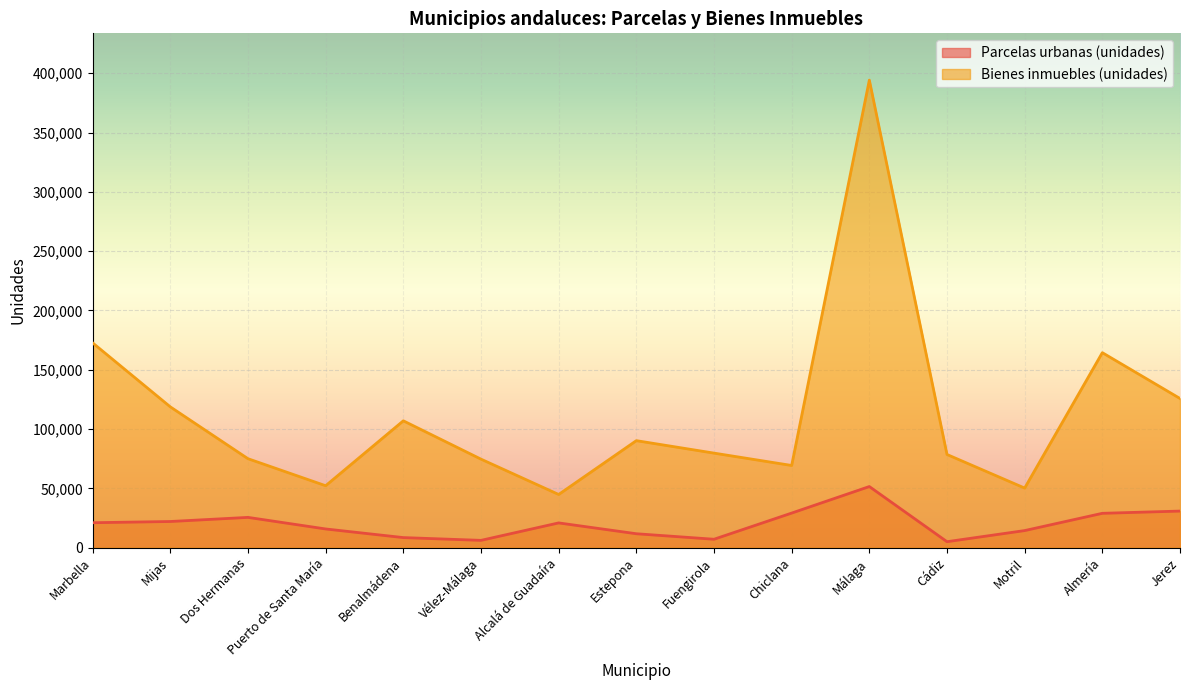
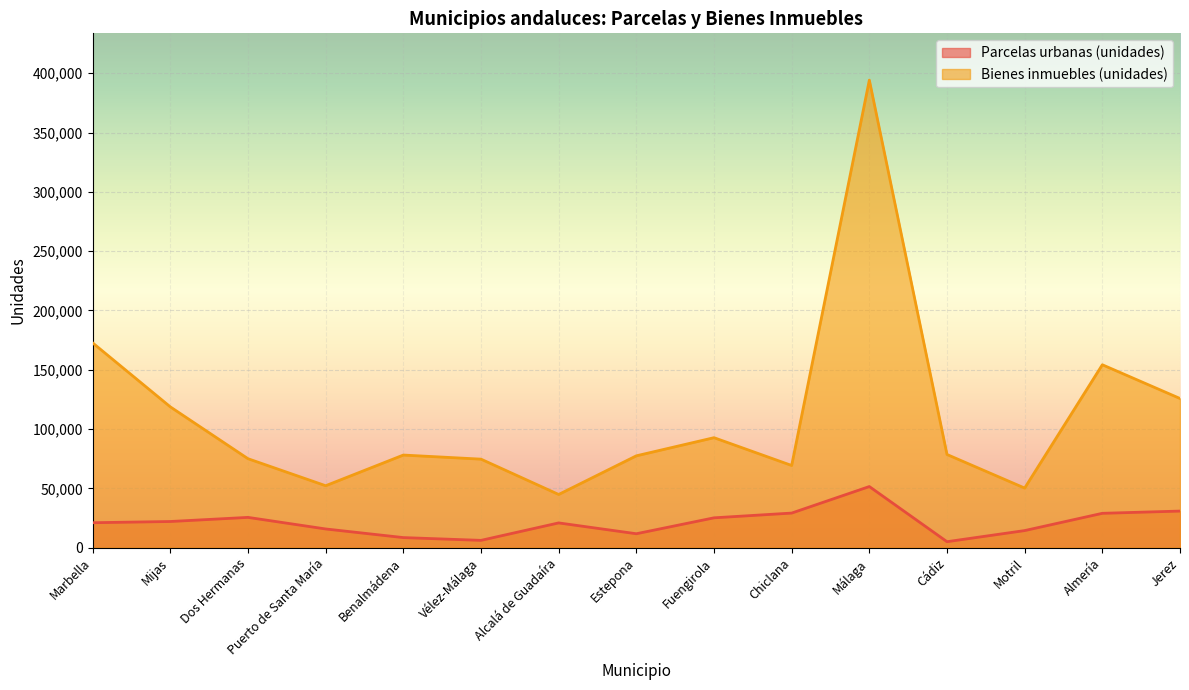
  {
    "Parcelas urbanas (unidades)": {
      "Marbella": "21,000",
      "Mijas": "22,000",
      "Dos Hermanas": "26,000",
      "Puerto de Santa María": "16,000",
      "Benalmádena": "9,000",
      "Vélez-Málaga": "6,000",
      "Alcalá de Guadaíra": "21,000",
      "Estepona": "12,000",
-     "Fuengirola": "7,000",
+     "Fuengirola": "25,000",
      "Chiclana": "29,000",
      "Málaga": "52,000",
      "Cádiz": "5,000",
      "Motril": "14,000",
      "Almería": "29,000",
      "Jerez": "31,000"
    },
    "Bienes inmuebles (unidades)": {
      "Marbella": "173,000",
      "Mijas": "119,000",
      "Dos Hermanas": "75,000",
      "Puerto de Santa María": "52,000",
-     "Benalmádena": "107,000",
+     "Benalmádena": "78,000",
      "Vélez-Málaga": "75,000",
      "Alcalá de Guadaíra": "45,000",
-     "Estepona": "90,000",
-     "Fuengirola": "80,000",
+     "Estepona": "77,000",
+     "Fuengirola": "93,000",
      "Chiclana": "69,000",
      "Málaga": "394,000",
      "Cádiz": "79,000",
      "Motril": "50,000",
-     "Almería": "164,000",
+     "Almería": "154,000",
      "Jerez": "126,000"
    }
  }
